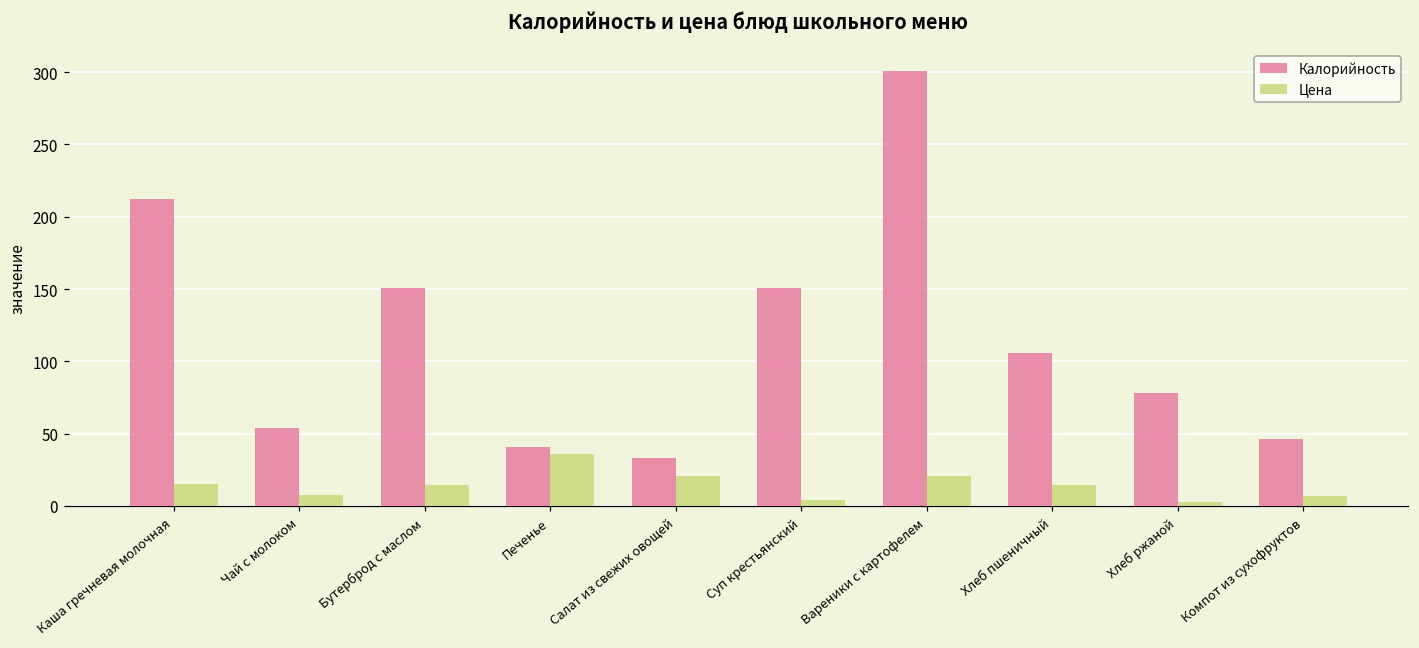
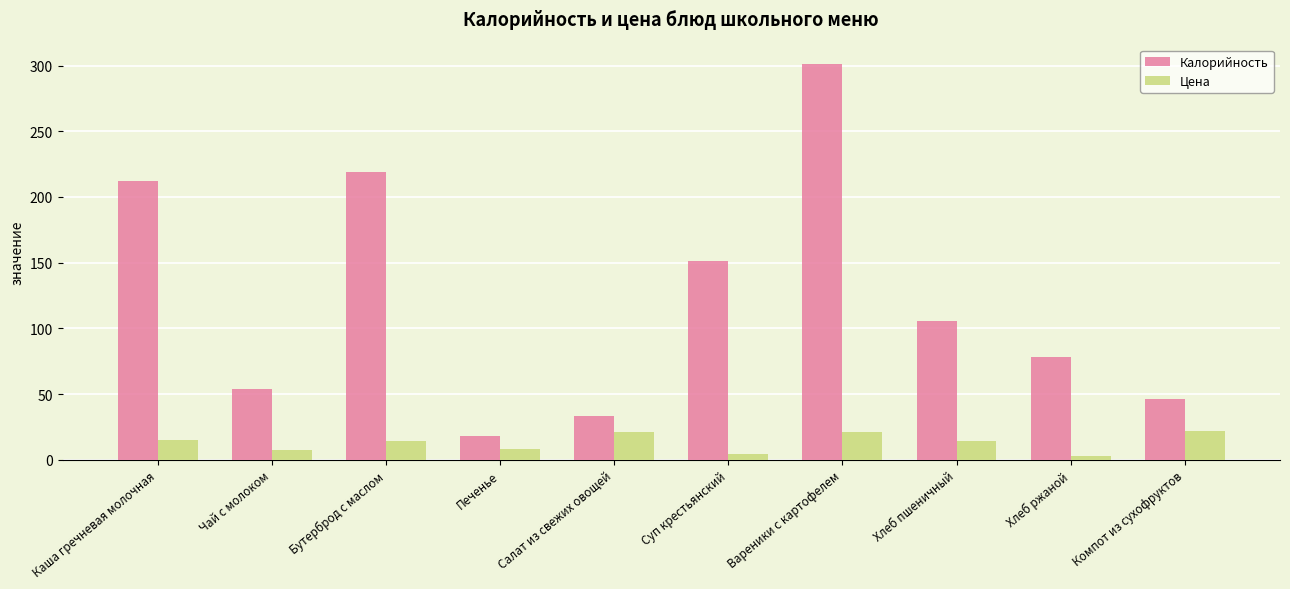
  {
    "Калорийность": {
      "Каша гречневая молочная": 212,
      "Чай с молоком": 54,
-     "Бутерброд с маслом": 151,
-     "Печенье": 41,
+     "Бутерброд с маслом": 219,
+     "Печенье": 18,
      "Салат из свежих овощей": 33,
      "Суп крестьянский": 151,
      "Вареники с картофелем": 301,
      "Хлеб пшеничный": 106,
      "Хлеб ржаной": 78,
      "Компот из сухофруктов": 46
    },
    "Цена": {
      "Каша гречневая молочная": 15,
      "Чай с молоком": 7,
      "Бутерброд с маслом": 14,
-     "Печенье": 36,
+     "Печенье": 8,
      "Салат из свежих овощей": 21,
      "Суп крестьянский": 4,
      "Вареники с картофелем": 21,
      "Хлеб пшеничный": 14,
      "Хлеб ржаной": 3,
-     "Компот из сухофруктов": 7
+     "Компот из сухофруктов": 22
    }
  }
